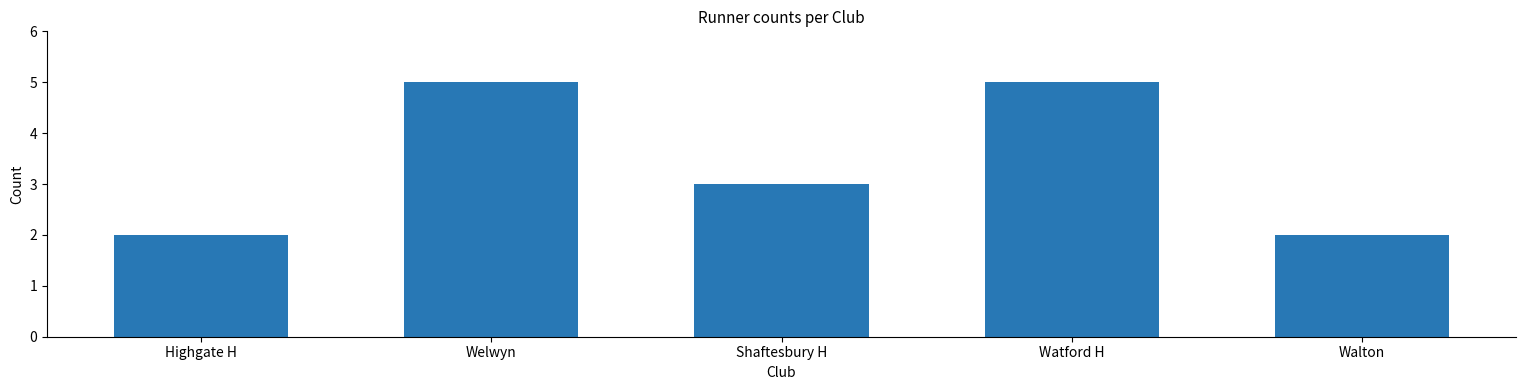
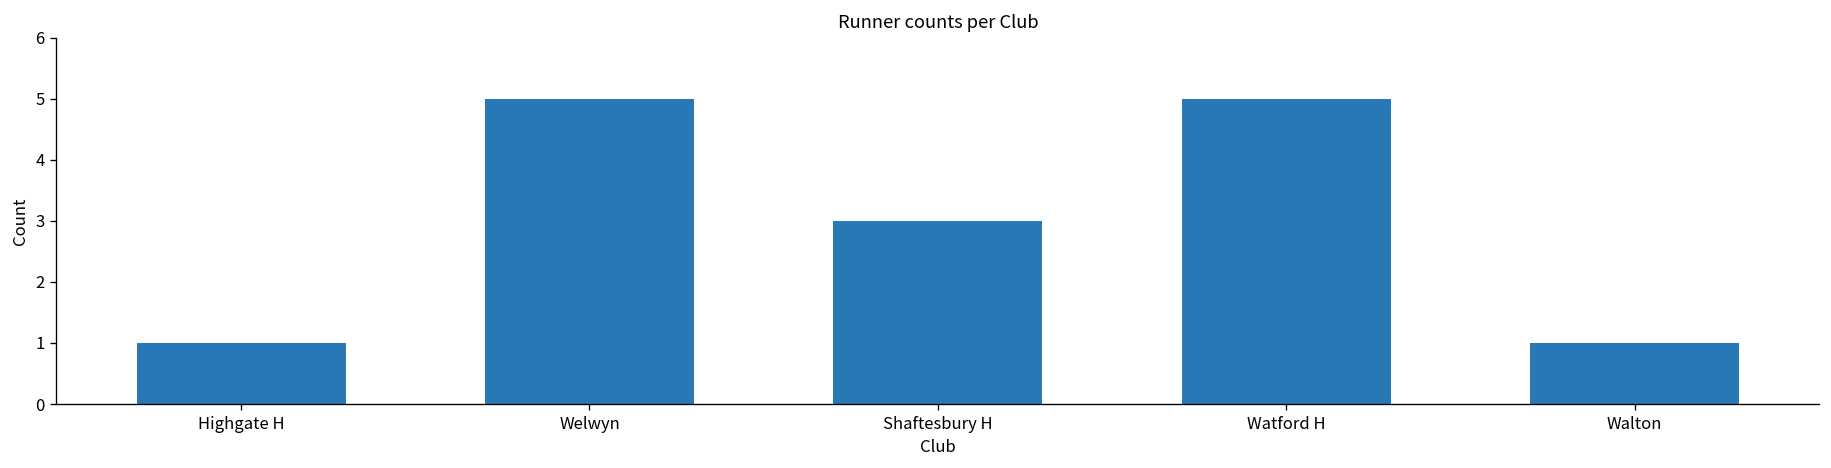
  {
-   "Highgate H": 2,
+   "Highgate H": 1,
    "Welwyn": 5,
    "Shaftesbury H": 3,
    "Watford H": 5,
-   "Walton": 2
+   "Walton": 1
  }
